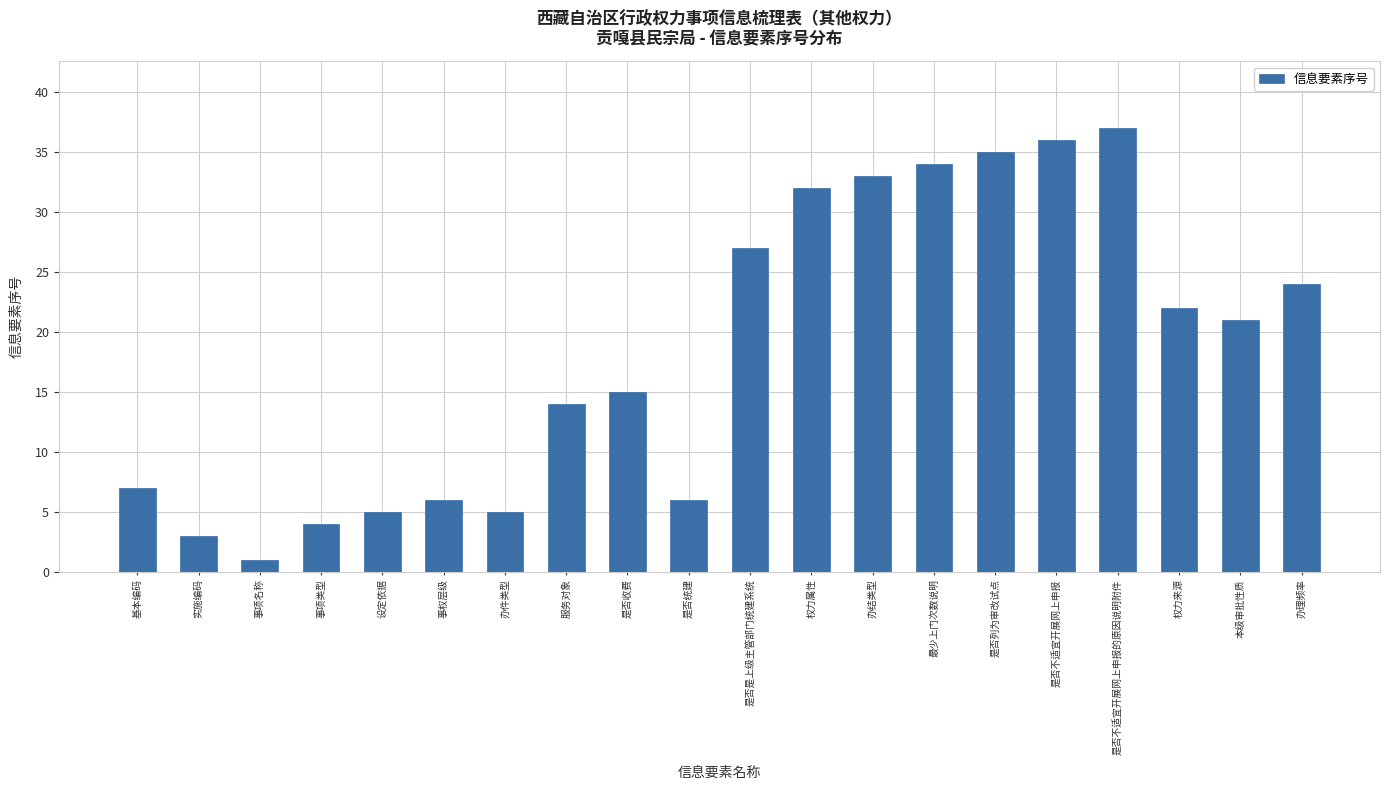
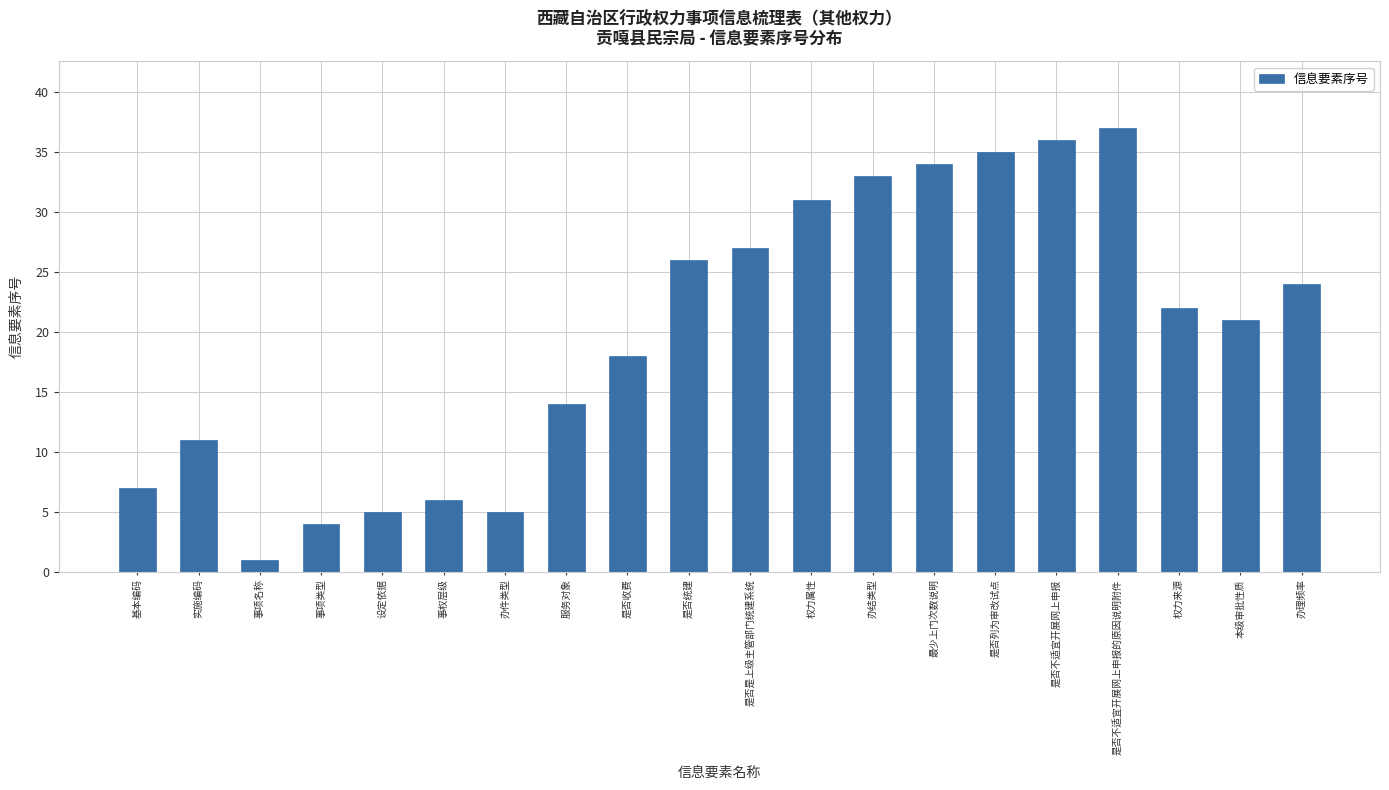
  {
    "基本编码": 7,
-   "实施编码": 3,
+   "实施编码": 11,
    "事项名称": 1,
    "事项类型": 4,
    "设定依据": 5,
    "事权层级": 6,
    "办件类型": 5,
    "服务对象": 14,
-   "是否收费": 15,
-   "是否统建": 6,
+   "是否收费": 18,
+   "是否统建": 26,
    "是否是上级主管部门统建系统": 27,
-   "权力属性": 32,
+   "权力属性": 31,
    "办结类型": 33,
    "最少上门次数说明": 34,
    "是否列为审改试点": 35,
    "是否不适宜开展网上申报": 36,
    "是否不适宜开展网上申报的原因说明附件": 37,
    "权力来源": 22,
    "本级审批性质": 21,
    "办理频率": 24
  }
